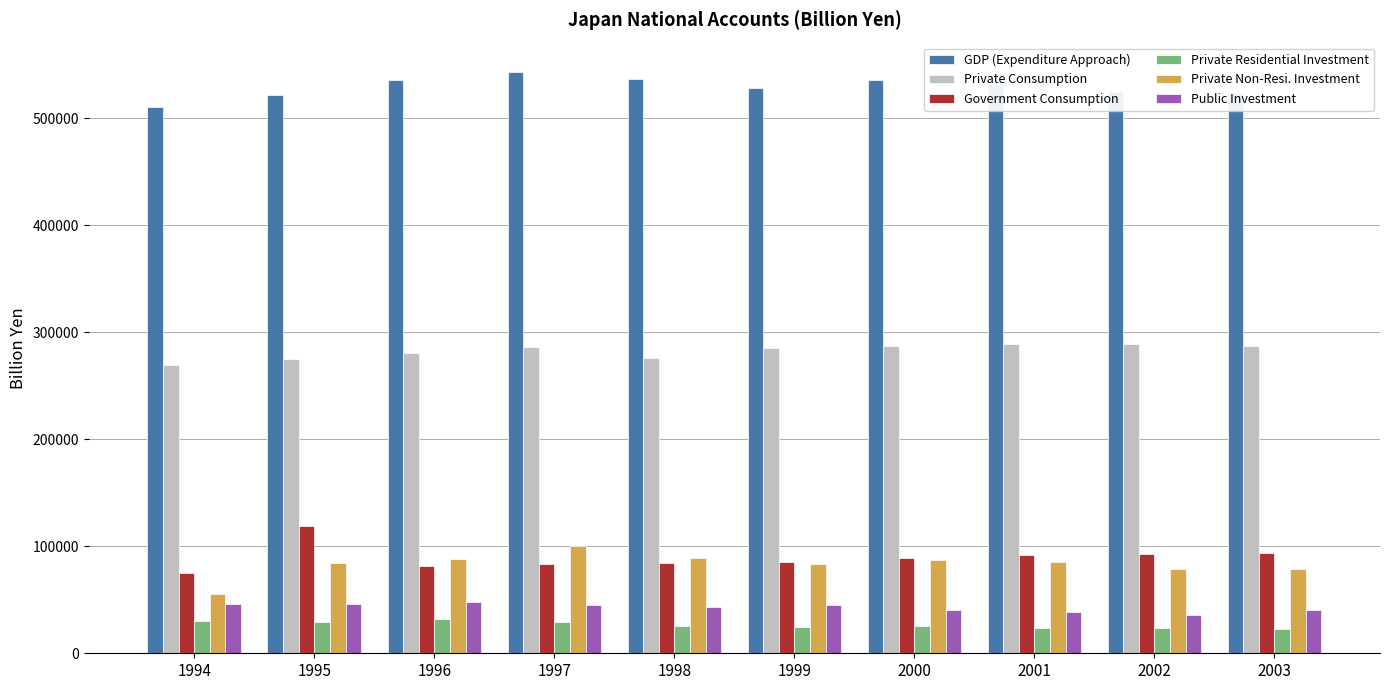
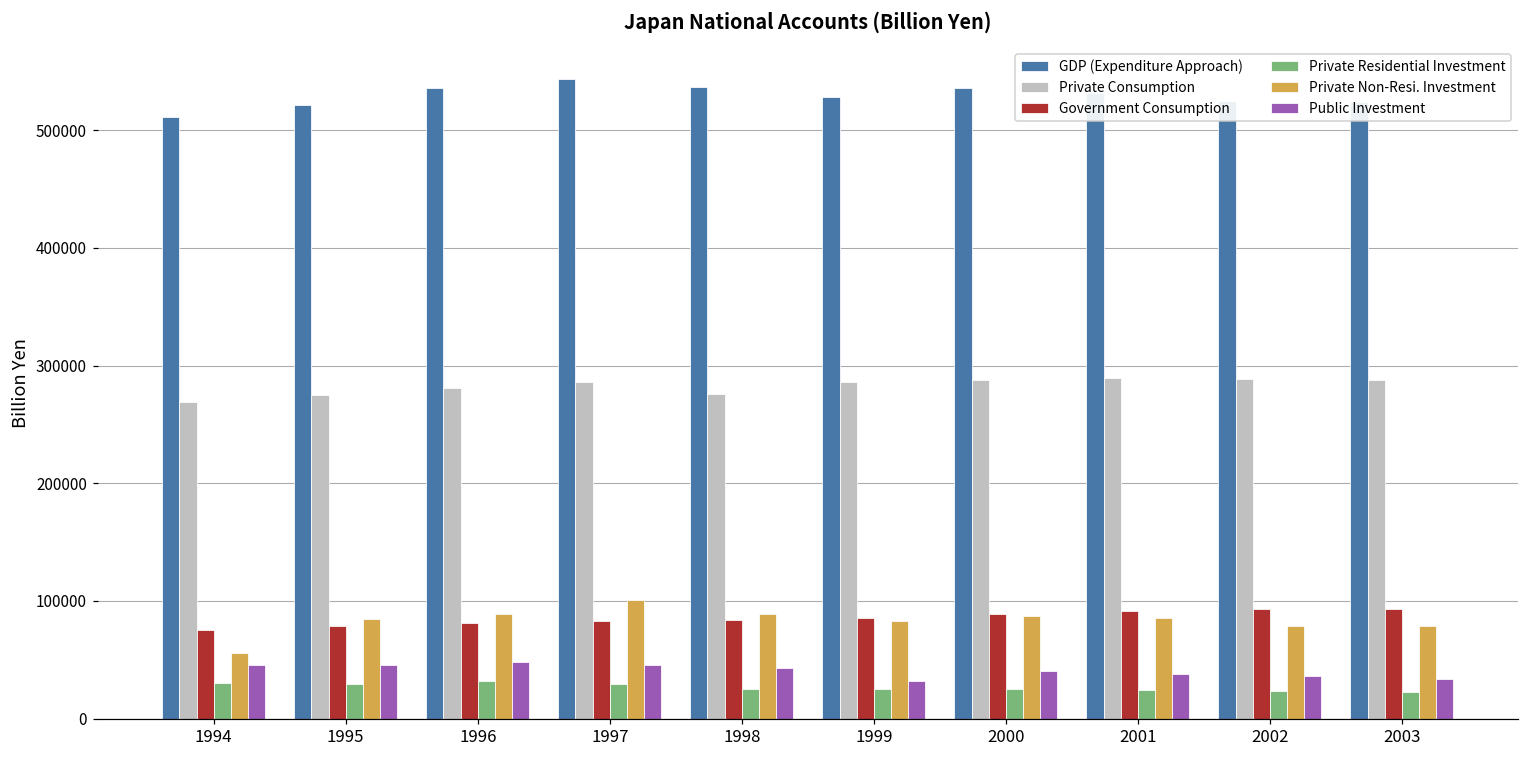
  {
    "GDP (Expenditure Approach)": {
      "1994": 511000,
      "1995": 522000,
      "1996": 536000,
      "1997": 544000,
      "1998": 536000,
      "1999": 528000,
      "2000": 535000
    },
    "Private Consumption": {
      "1994": 269000,
      "1995": 275000,
      "1996": 281000,
      "1997": 286000,
      "1998": 276000,
      "1999": 286000,
      "2000": 287000,
      "2001": 289000,
      "2002": 289000,
      "2003": 288000
    },
    "Government Consumption": {
      "1994": 75000,
-     "1995": 119000,
+     "1995": 79000,
      "1996": 81000,
      "1997": 83000,
      "1998": 84000,
      "1999": 86000,
      "2000": 89000,
      "2001": 92000,
      "2002": 93000,
      "2003": 93000
    },
    "Private Residential Investment": {
      "1994": 31000,
      "1995": 29000,
      "1996": 32000,
      "1997": 30000,
      "1998": 25000,
      "1999": 25000,
      "2000": 25000,
      "2001": 24000,
      "2002": 23000,
      "2003": 23000
    },
    "Private Non-Resi. Investment": {
      "1994": 56000,
      "1995": 85000,
      "1996": 89000,
      "1997": 101000,
      "1998": 89000,
      "1999": 83000,
      "2000": 87000,
      "2001": 85000,
      "2002": 79000,
      "2003": 78000
    },
    "Public Investment": {
      "1994": 46000,
      "1995": 46000,
      "1996": 48000,
      "1997": 45000,
      "1998": 43000,
-     "1999": 45000,
+     "1999": 32000,
      "2000": 40000,
      "2001": 38000,
      "2002": 36000,
-     "2003": 41000
+     "2003": 33000
    }
  }
